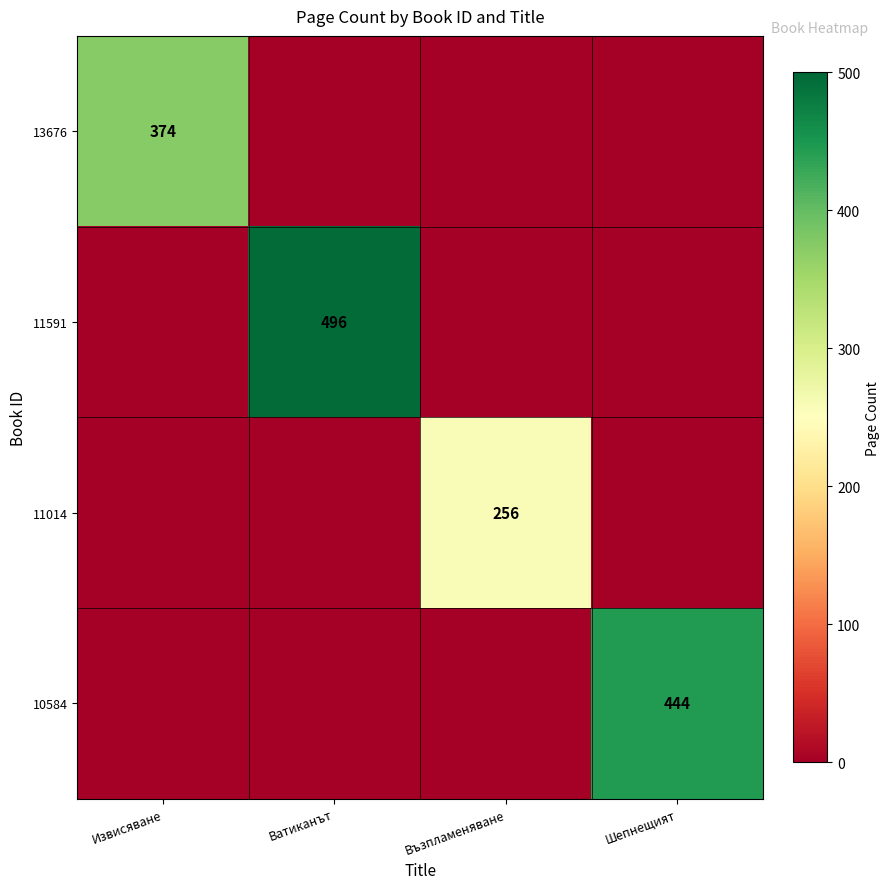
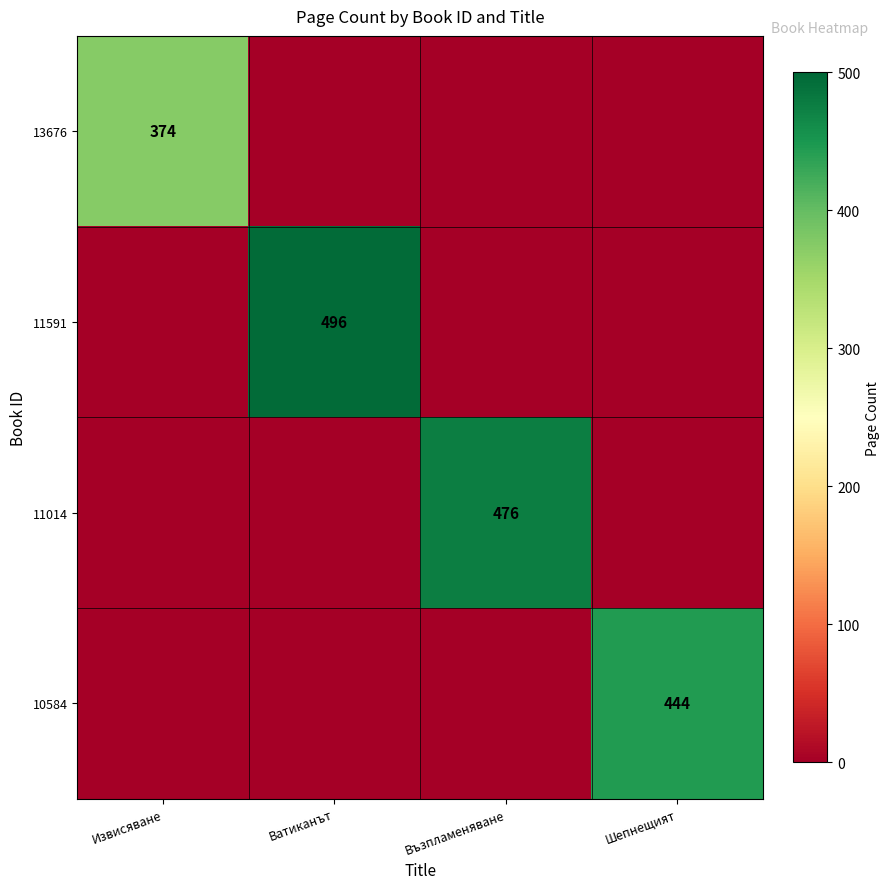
  {
    "13676": {
      "Извисяване": 374
    },
    "11591": {
      "Ватиканът": 496
    },
    "11014": {
-     "Възпламеняване": 256
+     "Възпламеняване": 476
    },
    "10584": {
      "Шепнещият": 444
    }
  }
